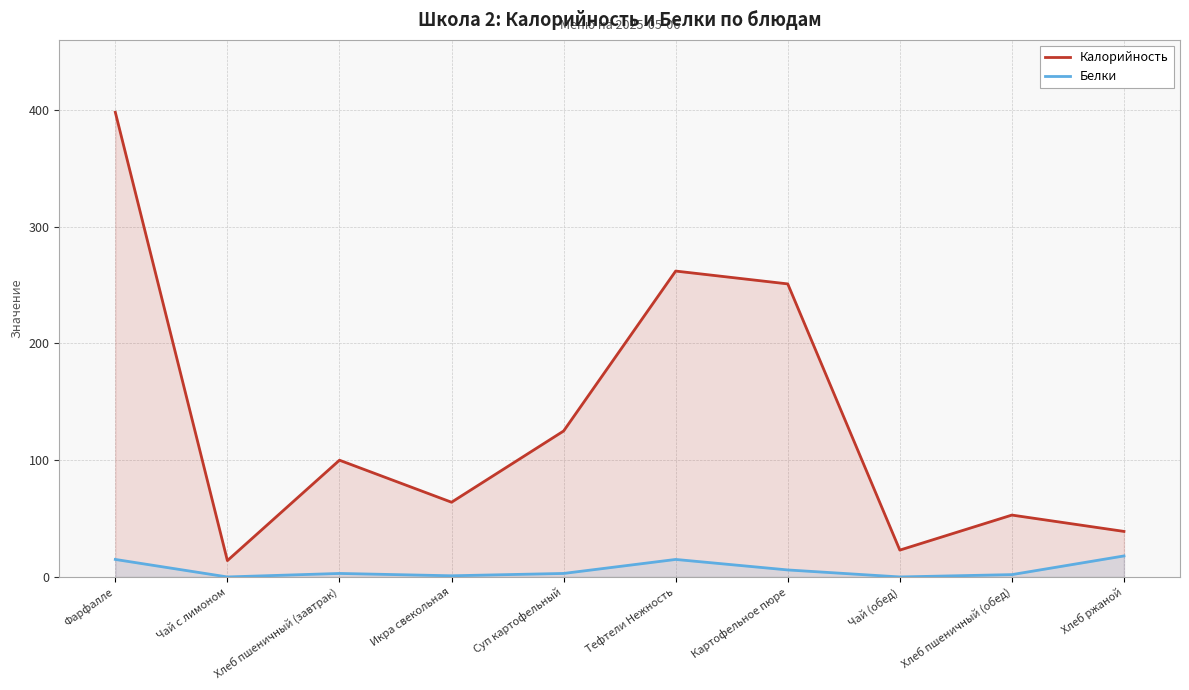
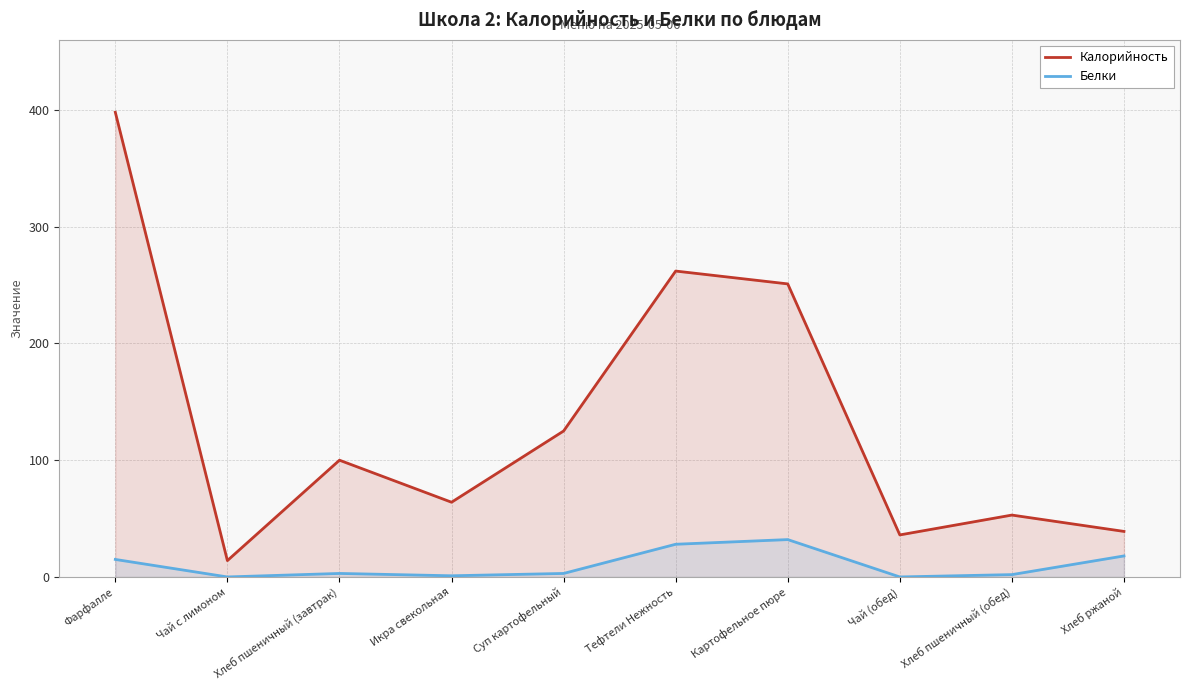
  {
    "Калорийность": {
      "Фарфалле": 398,
      "Чай с лимоном": 14,
      "Хлеб пшеничный (завтрак)": 100,
      "Икра свекольная": 64,
      "Суп картофельный": 125,
      "Тефтели Нежность": 262,
      "Картофельное пюре": 251,
-     "Чай (обед)": 23,
+     "Чай (обед)": 36,
      "Хлеб пшеничный (обед)": 53,
      "Хлеб ржаной": 39
    },
    "Белки": {
      "Фарфалле": 15,
      "Чай с лимоном": 0,
      "Хлеб пшеничный (завтрак)": 3,
      "Икра свекольная": 1,
      "Суп картофельный": 3,
-     "Тефтели Нежность": 15,
-     "Картофельное пюре": 6,
+     "Тефтели Нежность": 28,
+     "Картофельное пюре": 32,
      "Чай (обед)": 0,
      "Хлеб пшеничный (обед)": 2,
      "Хлеб ржаной": 18
    }
  }
